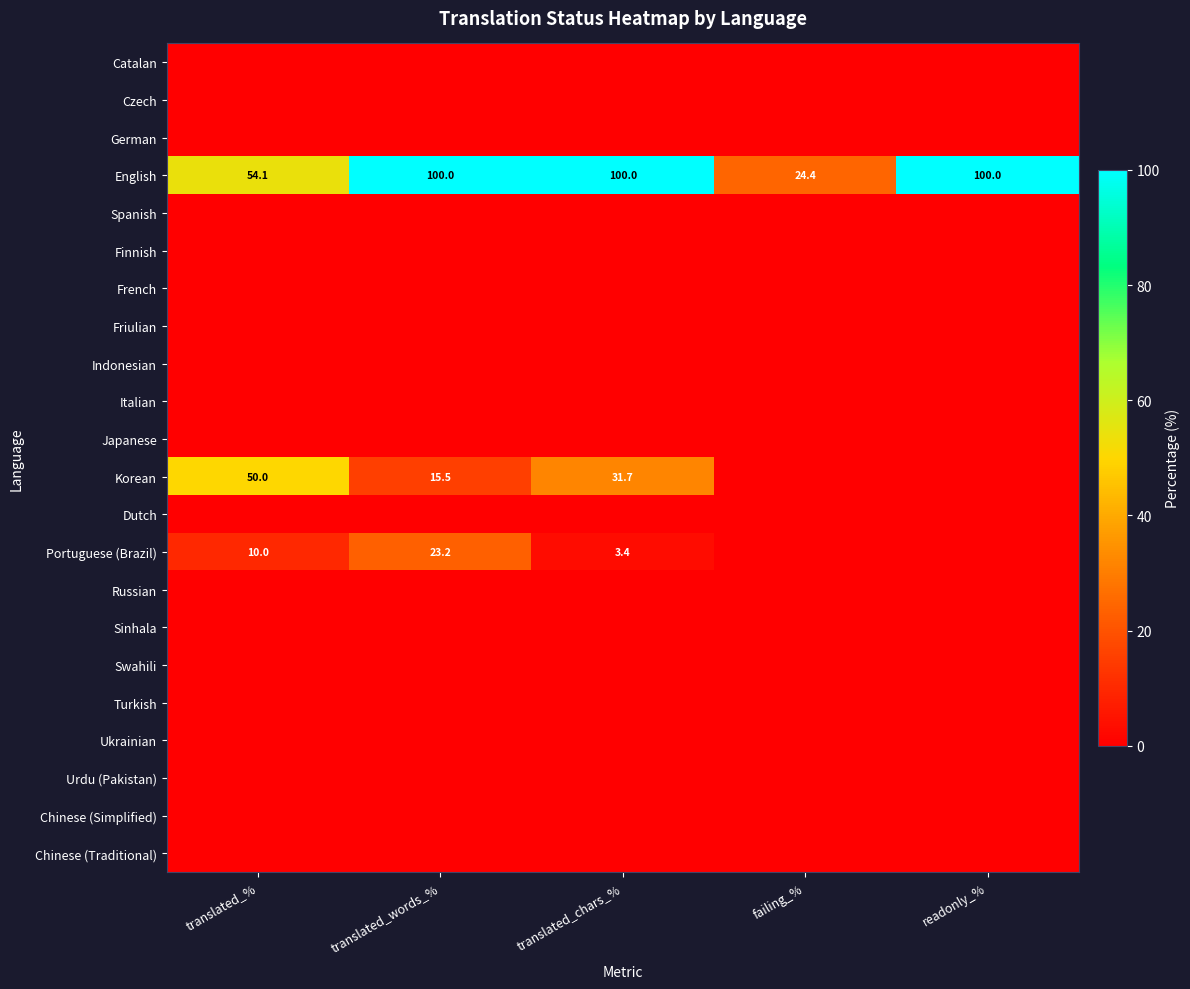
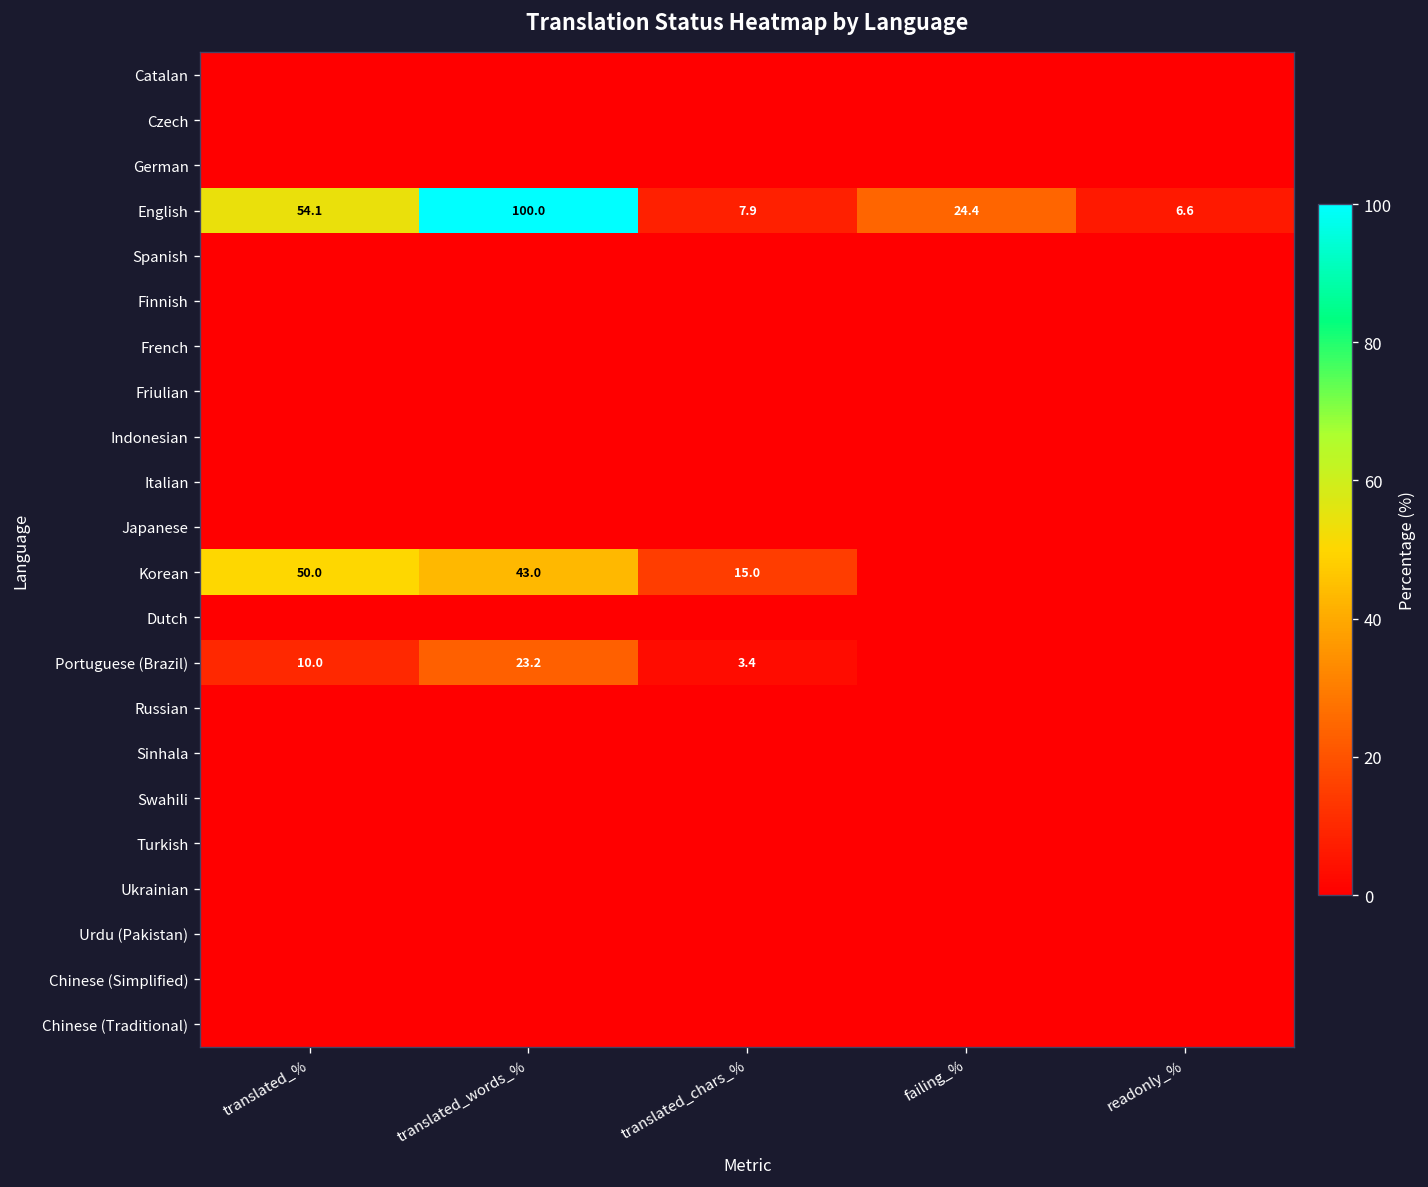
  {
    "English": {
      "translated_%": 54.1,
      "translated_words_%": 100.0,
-     "translated_chars_%": 100.0,
+     "translated_chars_%": 7.9,
      "failing_%": 24.4,
-     "readonly_%": 100.0
+     "readonly_%": 6.6
    },
    "Korean": {
      "translated_%": 50.0,
-     "translated_words_%": 15.5,
-     "translated_chars_%": 31.7
+     "translated_words_%": 43.0,
+     "translated_chars_%": 15.0
    },
    "Portuguese (Brazil)": {
      "translated_%": 10.0,
      "translated_words_%": 23.2,
      "translated_chars_%": 3.4
    }
  }
